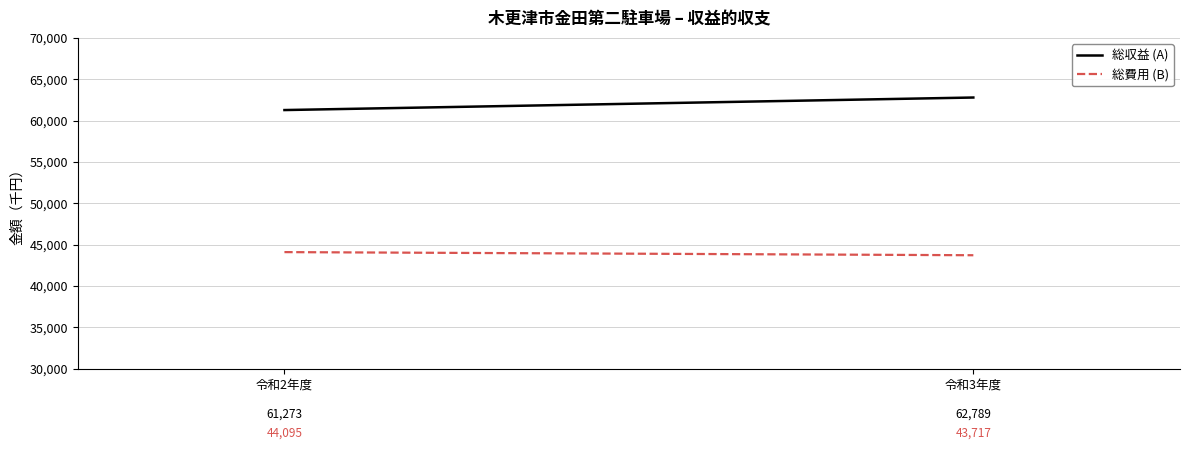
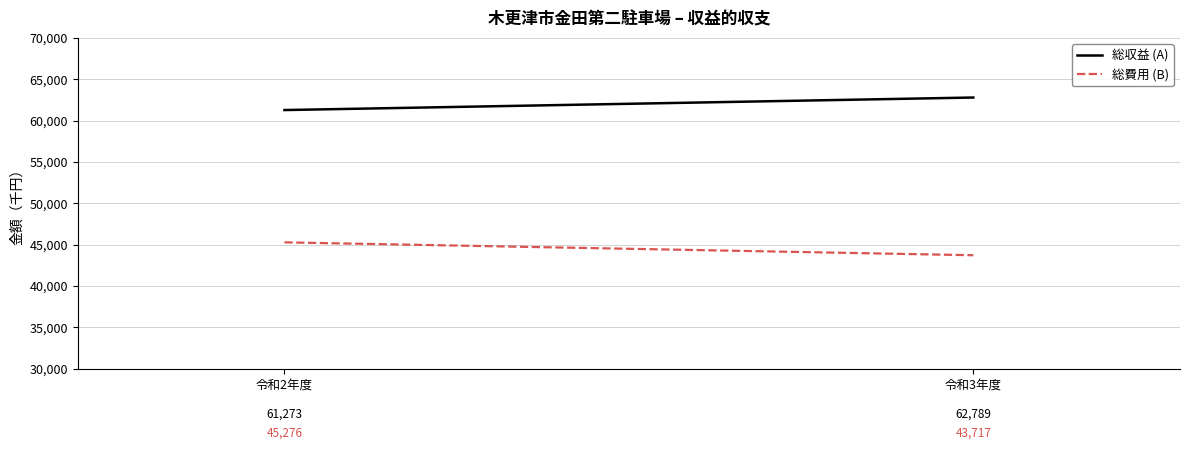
  {
    "総収益 (A)": {
      "令和2年度": "61,000",
      "令和3年度": "63,000"
    },
    "総費用 (B)": {
-     "令和2年度": "44,095"
+     "令和2年度": "45,276"
    }
  }
